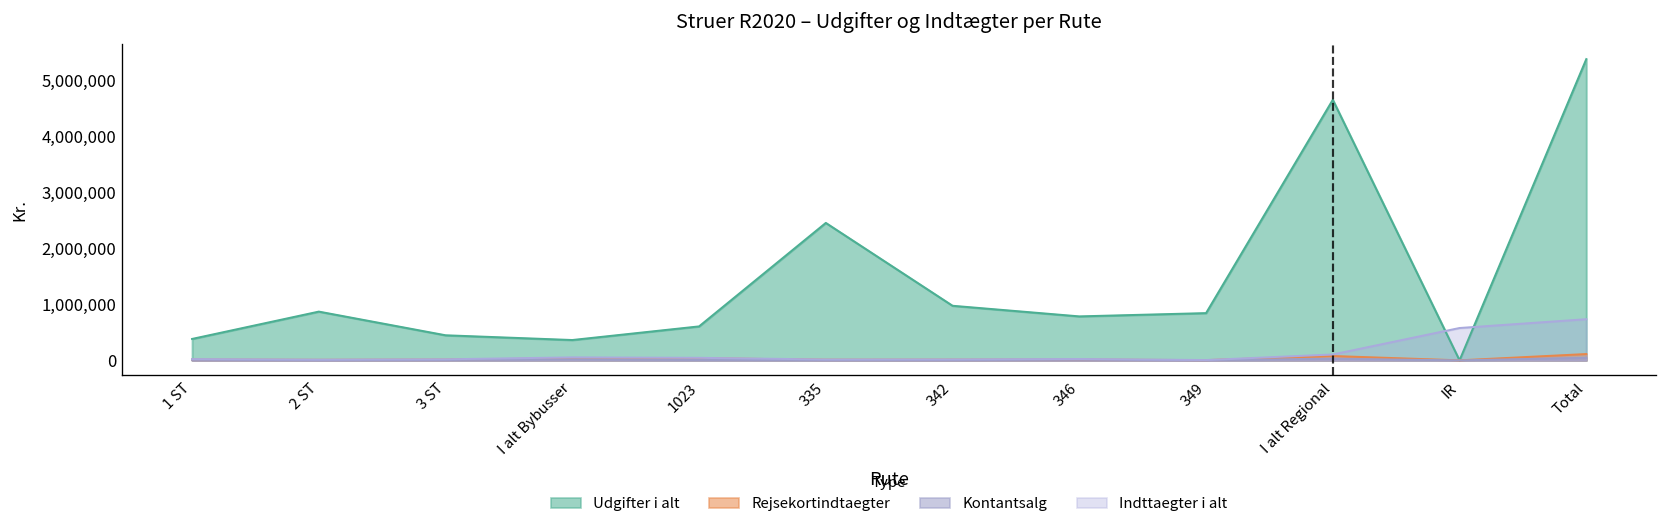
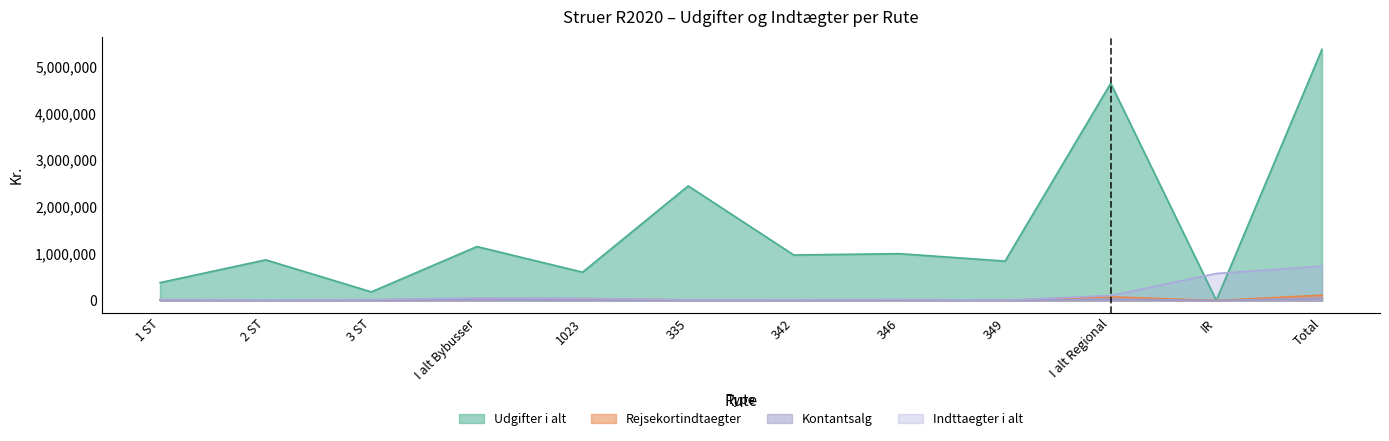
  {
    "Udgifter i alt": {
      "1 ST": "400,000",
      "2 ST": "900,000",
-     "3 ST": "400,000",
-     "I alt Bybusser": "400,000",
+     "3 ST": "200,000",
+     "I alt Bybusser": "1,200,000",
      "1023": "600,000",
      "335": "2,500,000",
      "342": "1,000,000",
-     "346": "800,000",
+     "346": "1,000,000",
      "349": "800,000",
      "I alt Regional": "4,600,000",
      "Total": "5,400,000"
    },
    "Rejsekortindtaegter": {
      "Total": "100,000"
    }
  }
